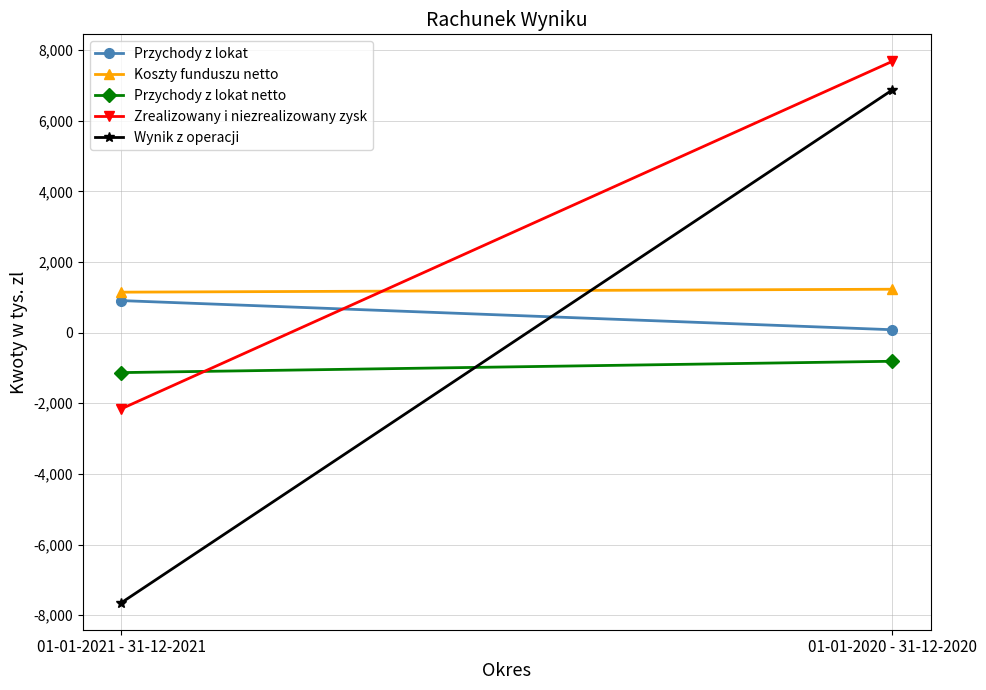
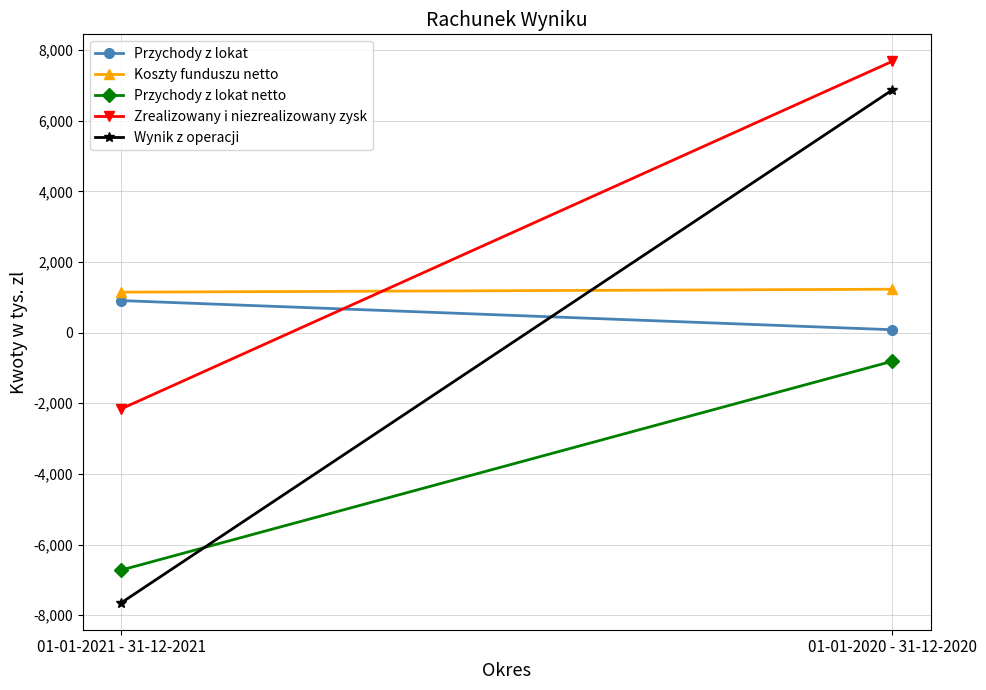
  {
    "Przychody z lokat": {
      "01-01-2021 - 31-12-2021": "900",
      "01-01-2020 - 31-12-2020": "100"
    },
    "Koszty funduszu netto": {
      "01-01-2021 - 31-12-2021": "1,100",
      "01-01-2020 - 31-12-2020": "1,200"
    },
    "Przychody z lokat netto": {
-     "01-01-2021 - 31-12-2021": "-1,100",
+     "01-01-2021 - 31-12-2021": "-6,700",
      "01-01-2020 - 31-12-2020": "-800"
    },
    "Zrealizowany i niezrealizowany zysk": {
      "01-01-2021 - 31-12-2021": "-2,200",
      "01-01-2020 - 31-12-2020": "7,700"
    },
    "Wynik z operacji": {
      "01-01-2021 - 31-12-2021": "-7,600",
      "01-01-2020 - 31-12-2020": "6,900"
    }
  }
